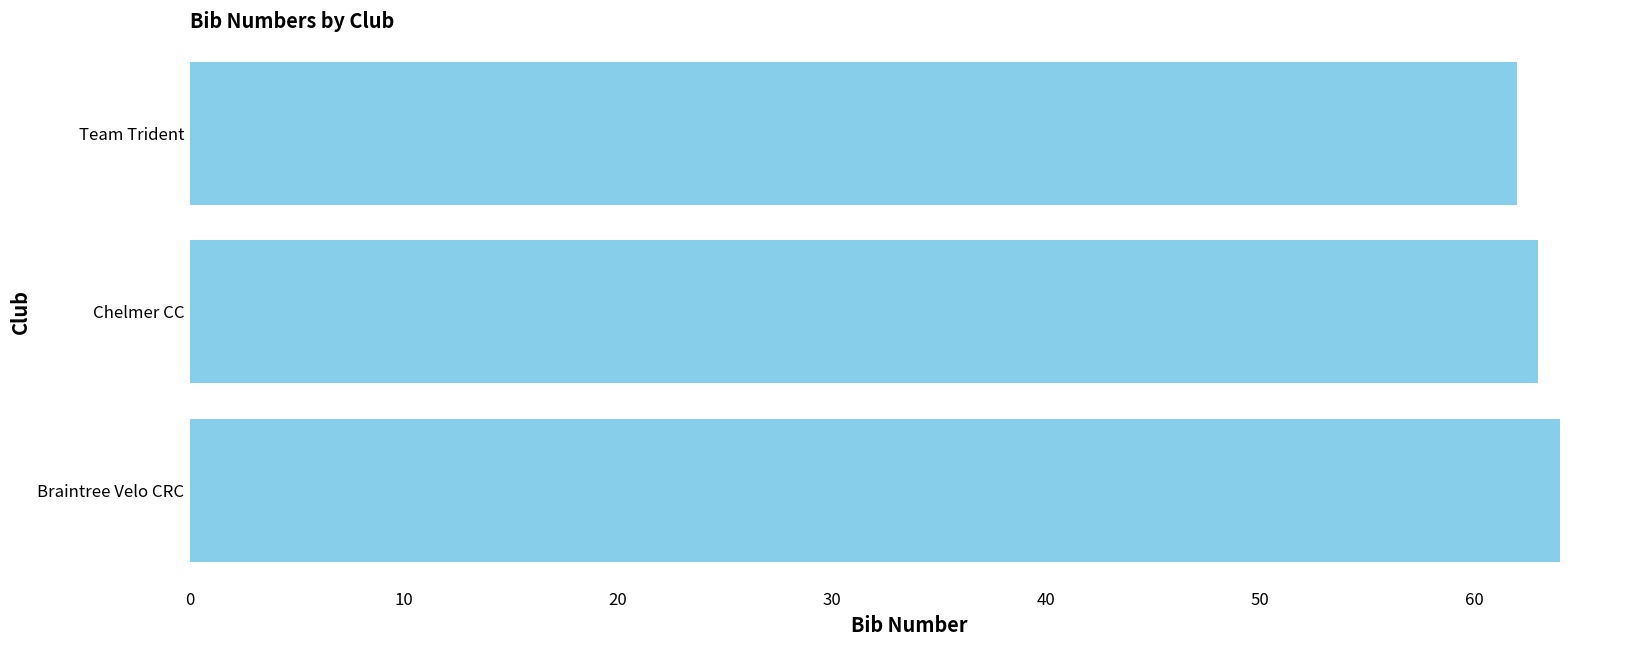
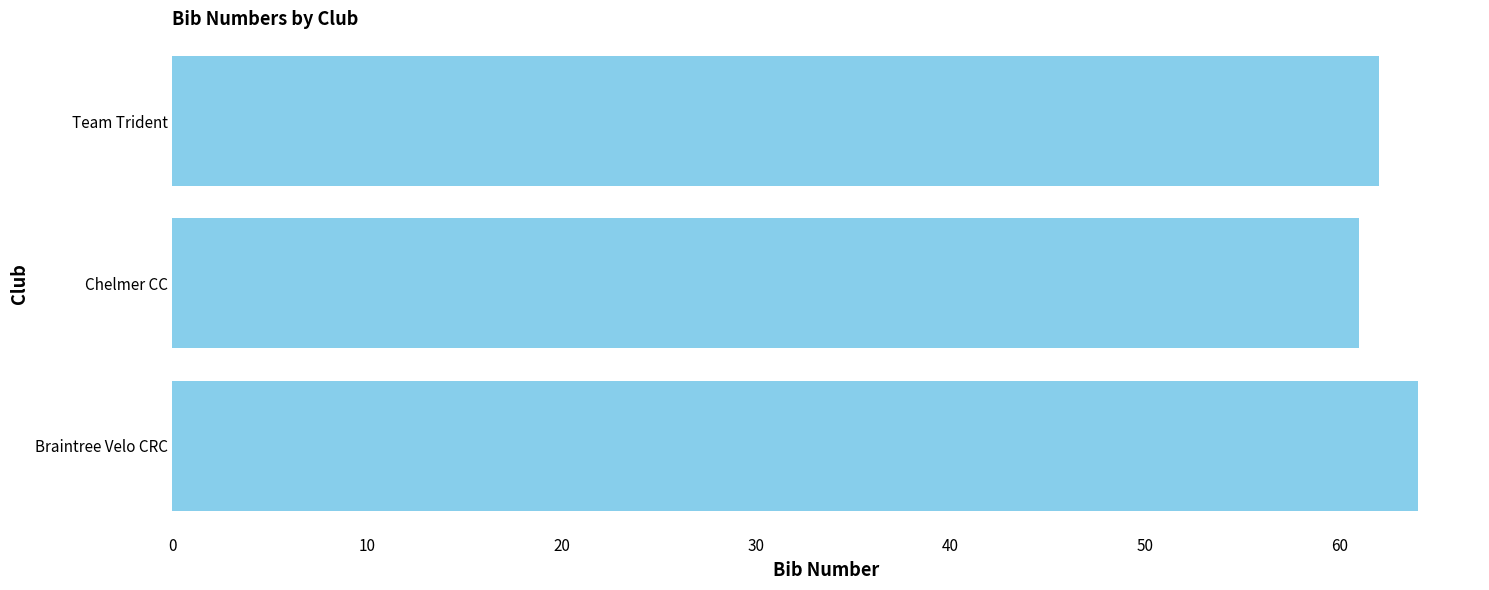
  {
    "Team Trident": 62,
-   "Chelmer CC": 63,
+   "Chelmer CC": 61,
    "Braintree Velo CRC": 64
  }
